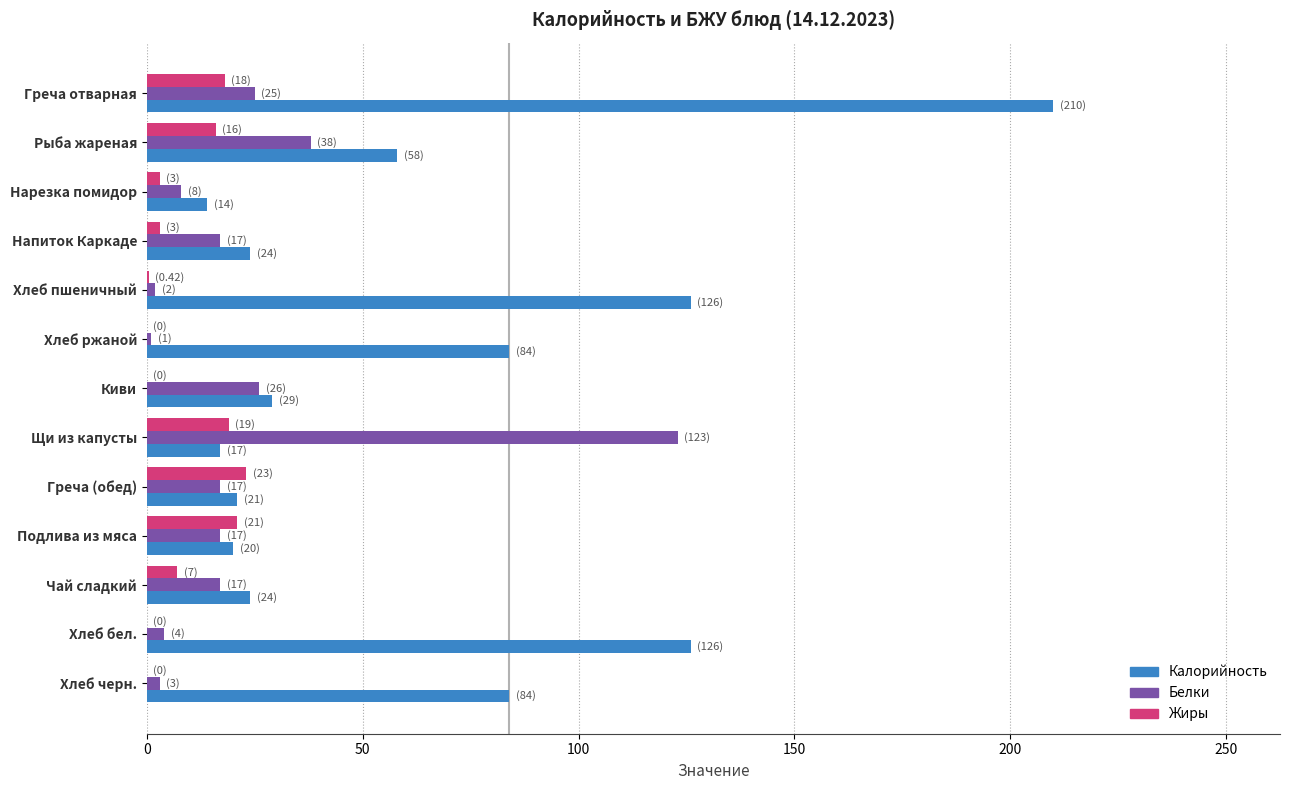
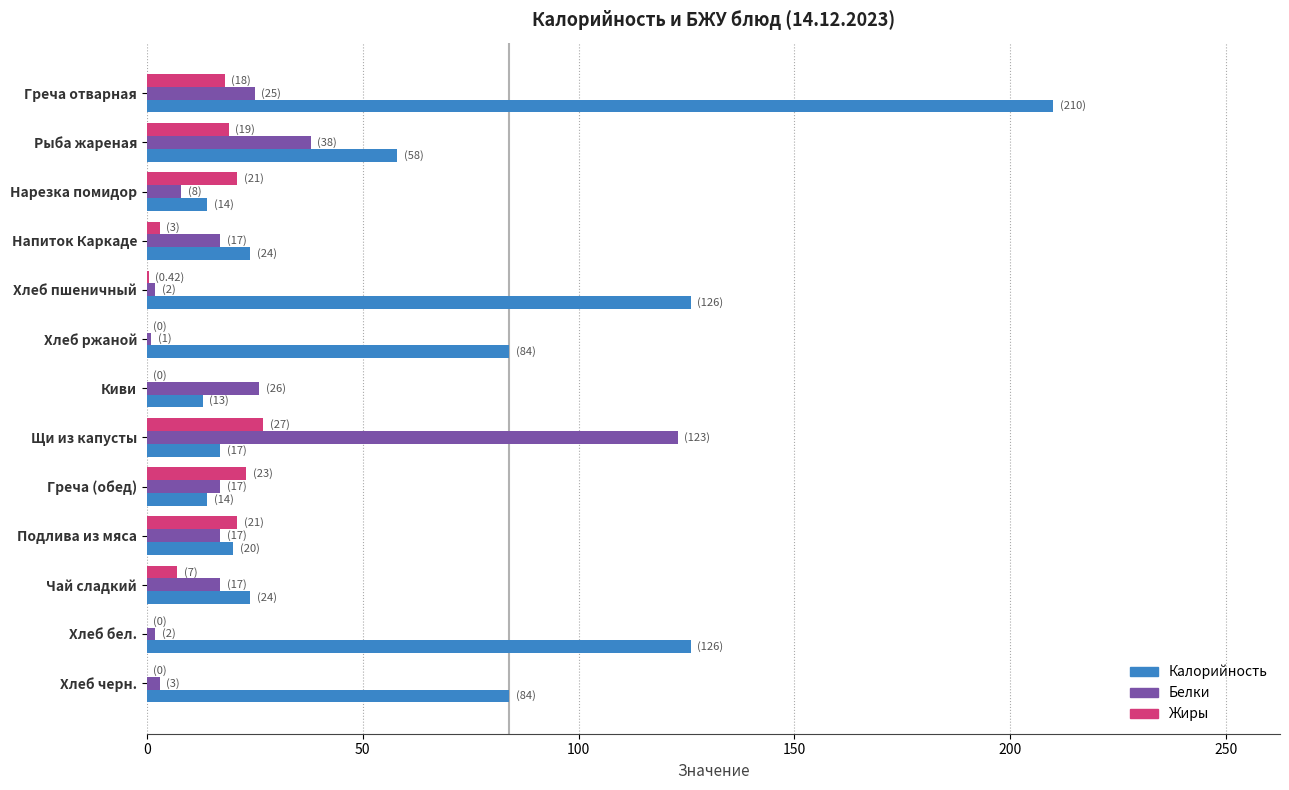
  {
    "Калорийность": {
      "Греча отварная": "(210)",
      "Рыба жареная": "(58)",
      "Нарезка помидор": "(14)",
      "Напиток Каркаде": "(24)",
      "Хлеб пшеничный": "(126)",
      "Хлеб ржаной": "(84)",
-     "Киви": "(29)",
+     "Киви": "(13)",
      "Щи из капусты": "(17)",
-     "Греча (обед)": "(21)",
+     "Греча (обед)": "(14)",
      "Подлива из мяса": "(20)",
      "Чай сладкий": "(24)",
      "Хлеб бел.": "(126)",
      "Хлеб черн.": "(84)"
    },
    "Белки": {
      "Греча отварная": "(25)",
      "Рыба жареная": "(38)",
      "Нарезка помидор": "(8)",
      "Напиток Каркаде": "(17)",
      "Хлеб пшеничный": "(2)",
      "Хлеб ржаной": "(1)",
      "Киви": "(26)",
      "Щи из капусты": "(123)",
      "Греча (обед)": "(17)",
      "Подлива из мяса": "(17)",
      "Чай сладкий": "(17)",
-     "Хлеб бел.": "(4)",
+     "Хлеб бел.": "(2)",
      "Хлеб черн.": "(3)"
    },
    "Жиры": {
      "Греча отварная": "(18)",
-     "Рыба жареная": "(16)",
-     "Нарезка помидор": "(3)",
+     "Рыба жареная": "(19)",
+     "Нарезка помидор": "(21)",
      "Напиток Каркаде": "(3)",
      "Хлеб пшеничный": "(0.42)",
      "Хлеб ржаной": "(0)",
      "Киви": "(0)",
-     "Щи из капусты": "(19)",
+     "Щи из капусты": "(27)",
      "Греча (обед)": "(23)",
      "Подлива из мяса": "(21)",
      "Чай сладкий": "(7)",
      "Хлеб бел.": "(0)",
      "Хлеб черн.": "(0)"
    }
  }
